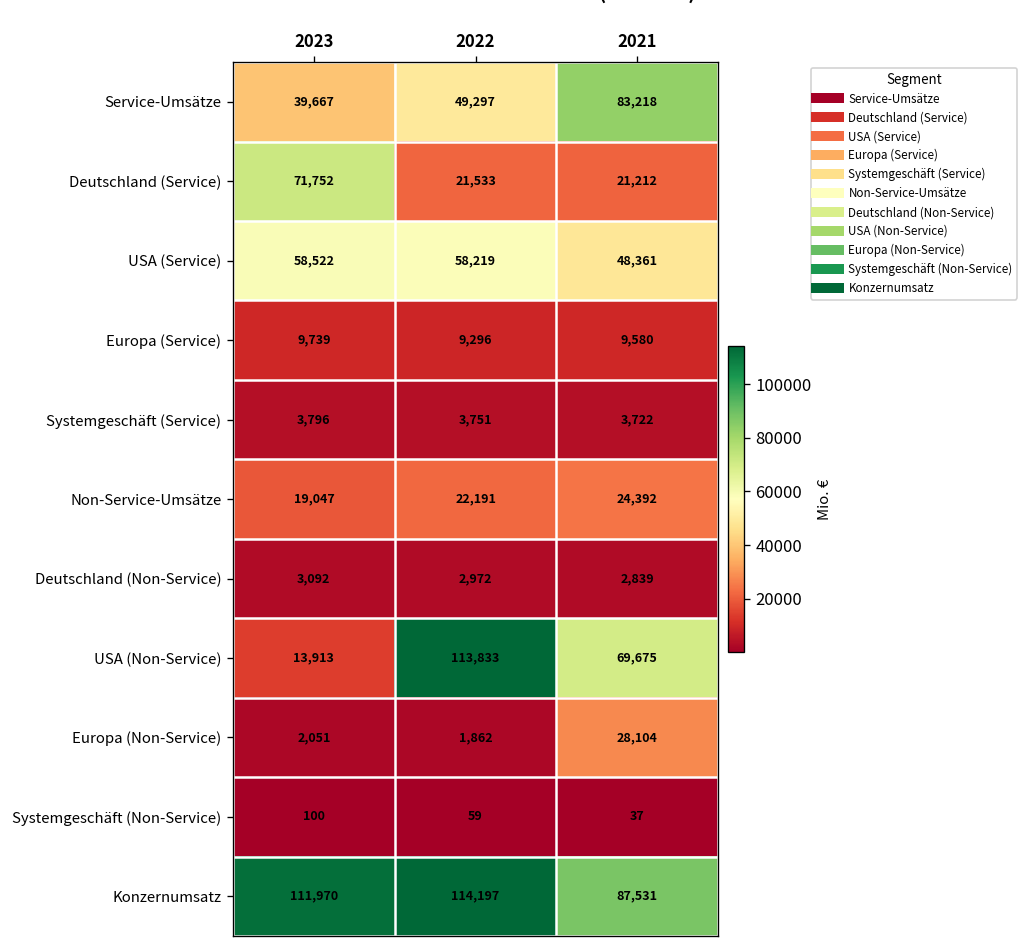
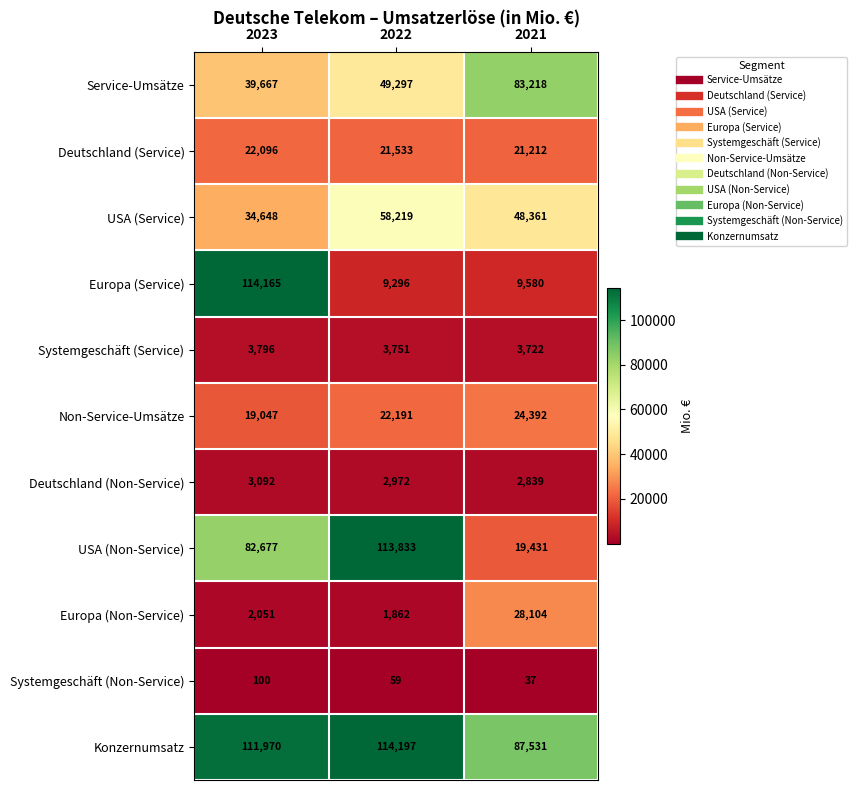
  {
    "Service-Umsätze": {
      "2023": "39,667",
      "2022": "49,297",
      "2021": "83,218"
    },
    "Deutschland (Service)": {
-     "2023": "71,752",
+     "2023": "22,096",
      "2022": "21,533",
      "2021": "21,212"
    },
    "USA (Service)": {
-     "2023": "58,522",
+     "2023": "34,648",
      "2022": "58,219",
      "2021": "48,361"
    },
    "Europa (Service)": {
-     "2023": "9,739",
+     "2023": "114,165",
      "2022": "9,296",
      "2021": "9,580"
    },
    "Systemgeschäft (Service)": {
      "2023": "3,796",
      "2022": "3,751",
      "2021": "3,722"
    },
    "Non-Service-Umsätze": {
      "2023": "19,047",
      "2022": "22,191",
      "2021": "24,392"
    },
    "Deutschland (Non-Service)": {
      "2023": "3,092",
      "2022": "2,972",
      "2021": "2,839"
    },
    "USA (Non-Service)": {
-     "2023": "13,913",
+     "2023": "82,677",
      "2022": "113,833",
-     "2021": "69,675"
+     "2021": "19,431"
    },
    "Europa (Non-Service)": {
      "2023": "2,051",
      "2022": "1,862",
      "2021": "28,104"
    },
    "Systemgeschäft (Non-Service)": {
      "2023": "100",
      "2022": "59",
      "2021": "37"
    },
    "Konzernumsatz": {
      "2023": "111,970",
      "2022": "114,197",
      "2021": "87,531"
    }
  }
